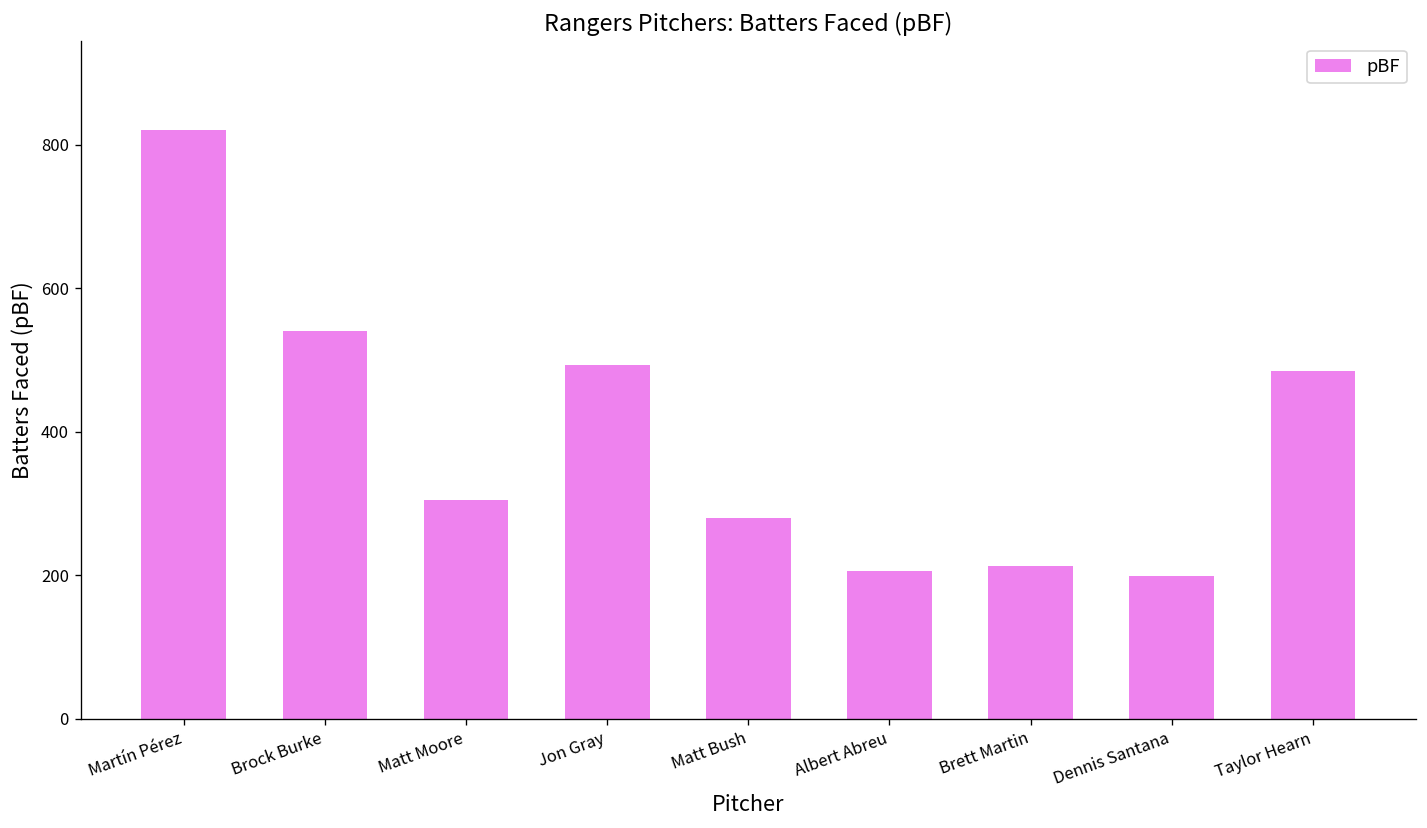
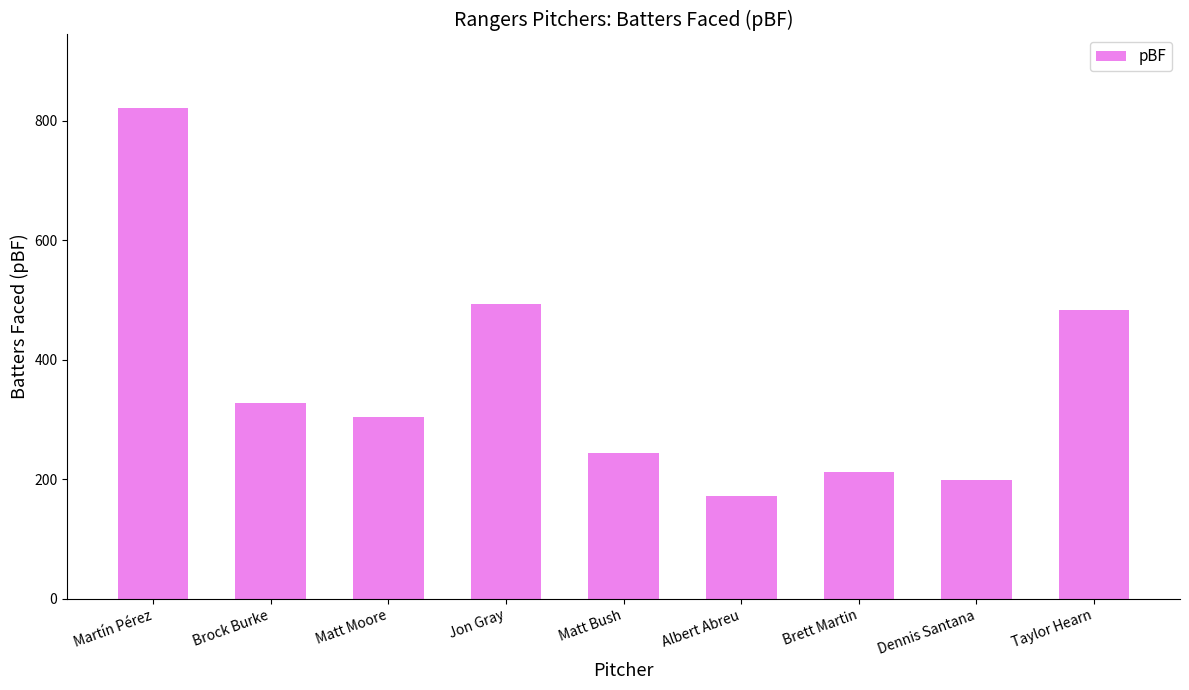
  {
    "Martín Pérez": 820,
-   "Brock Burke": 540,
+   "Brock Burke": 330,
    "Matt Moore": 300,
    "Jon Gray": 490,
-   "Matt Bush": 280,
-   "Albert Abreu": 210,
+   "Matt Bush": 240,
+   "Albert Abreu": 170,
    "Brett Martin": 210,
    "Dennis Santana": 200,
    "Taylor Hearn": 480
  }
